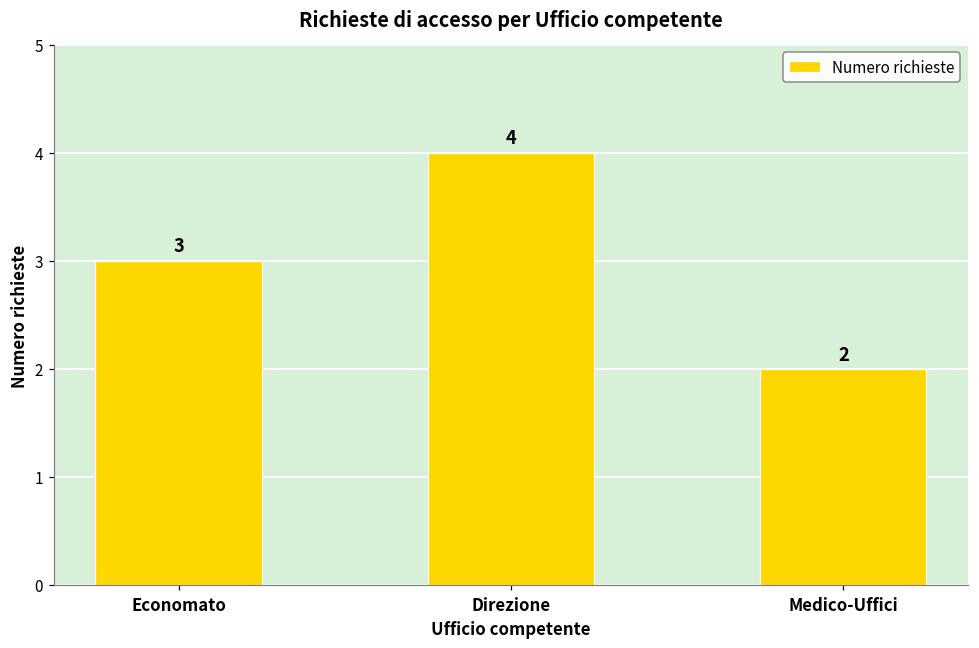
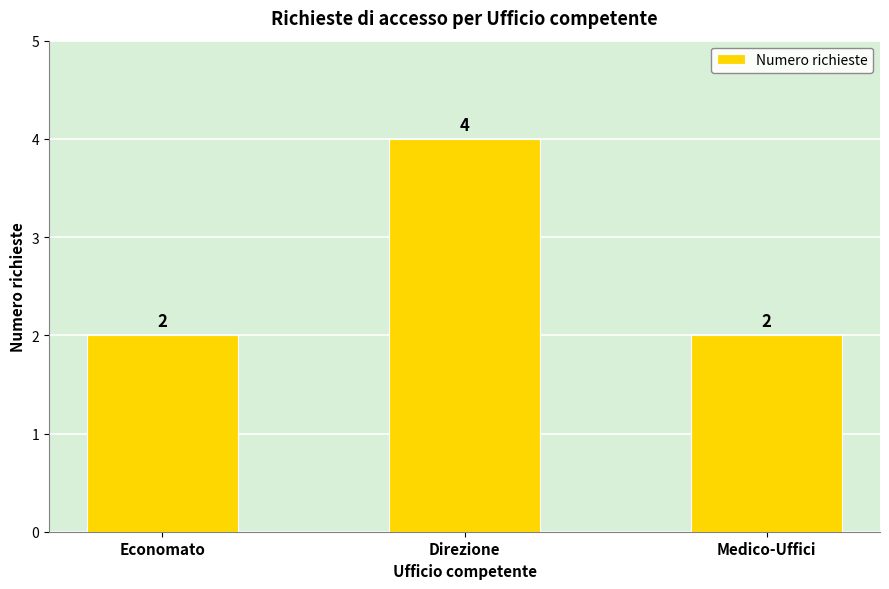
  {
-   "Economato": 3,
+   "Economato": 2,
    "Direzione": 4,
    "Medico-Uffici": 2
  }
